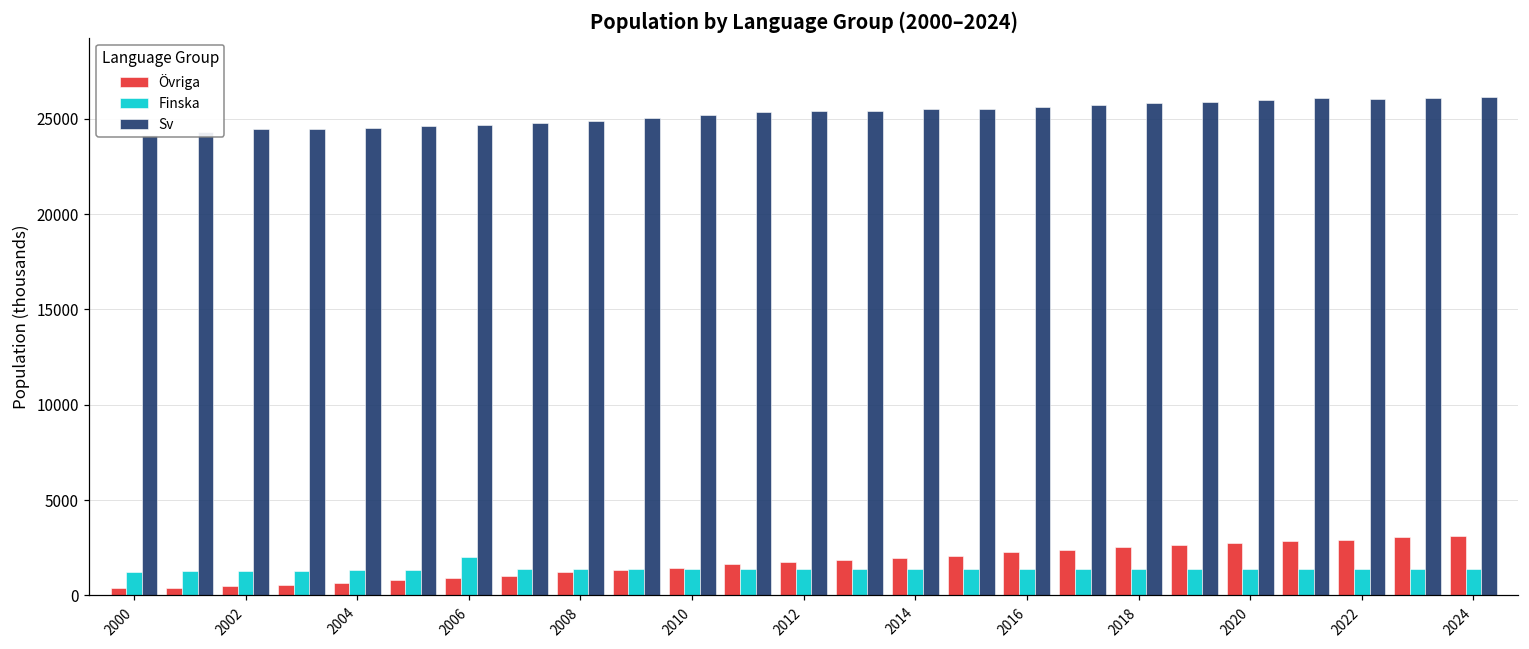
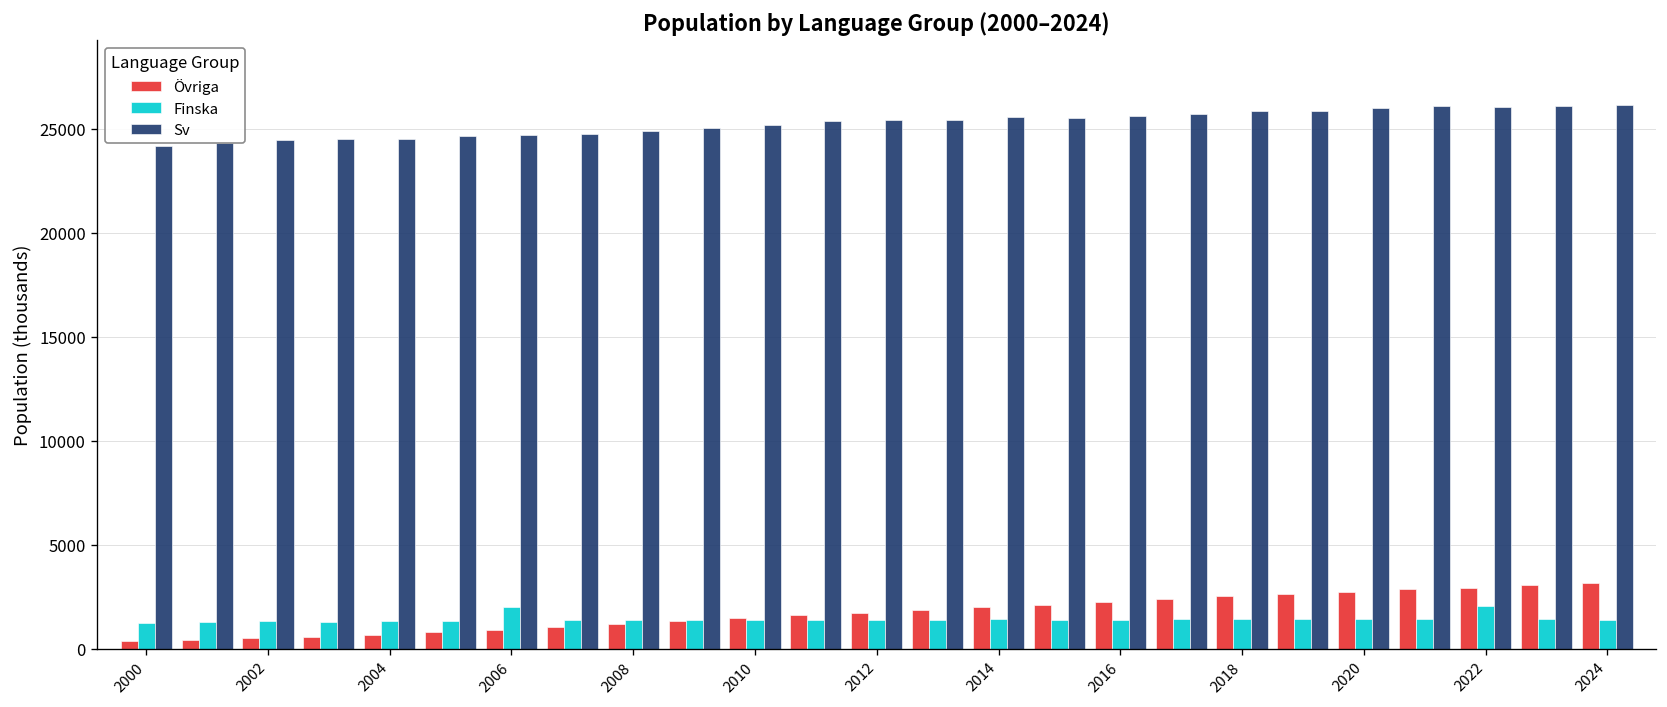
  {
    "Finska": {
      "2000": 1200,
      "2002": 1300,
      "2004": 1300,
      "2006": 2000,
      "2008": 1400,
      "2010": 1400,
      "2012": 1400,
      "2014": 1400,
      "2016": 1400,
      "2018": 1400,
      "2020": 1400,
-     "2022": 1400,
+     "2022": 2000,
      "2024": 1400
    }
  }
